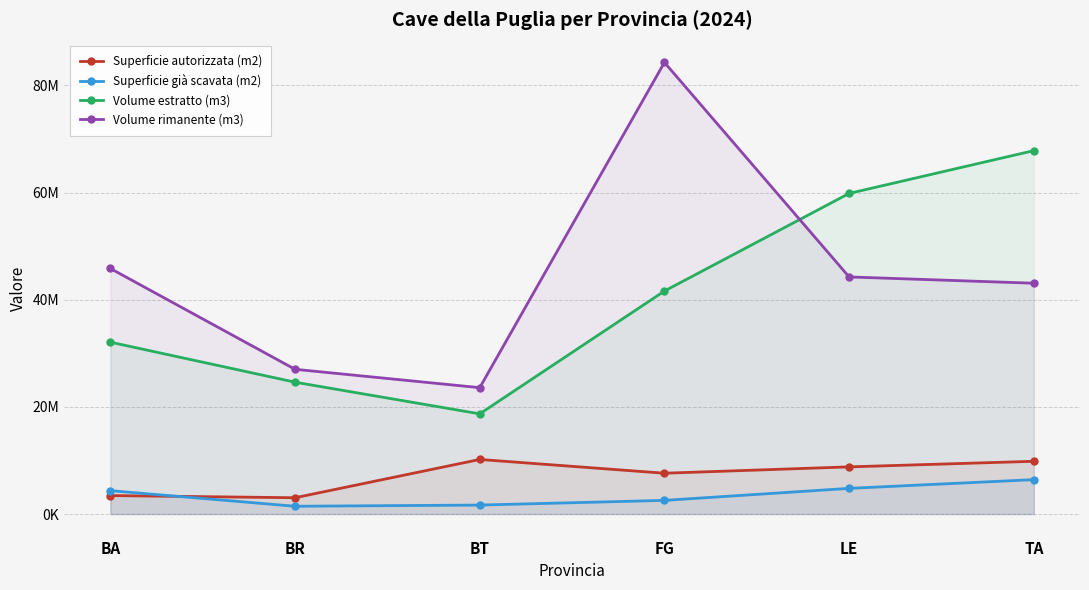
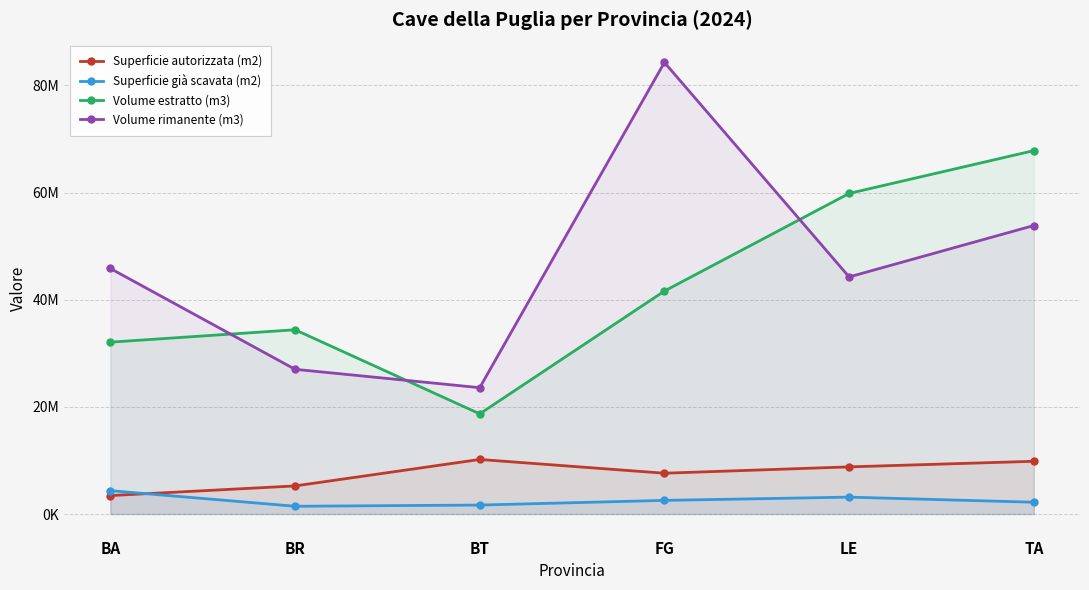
  {
    "Superficie autorizzata (m2)": {
      "BA": 3000000,
-     "BR": 3000000,
+     "BR": 5000000,
      "BT": 10000000,
      "FG": 8000000,
      "LE": 9000000,
      "TA": 10000000
    },
    "Superficie già scavata (m2)": {
      "BA": 4000000,
      "BR": 1000000,
      "BT": 2000000,
      "FG": 3000000,
-     "LE": 5000000,
-     "TA": 6000000
+     "LE": 3000000,
+     "TA": 2000000
    },
    "Volume estratto (m3)": {
      "BA": 32000000,
-     "BR": 25000000,
+     "BR": 34000000,
      "BT": 19000000,
      "FG": 42000000,
      "LE": 60000000,
      "TA": 68000000
    },
    "Volume rimanente (m3)": {
      "BA": 46000000,
      "BR": 27000000,
      "BT": 24000000,
      "FG": 84000000,
      "LE": 44000000,
-     "TA": 43000000
+     "TA": 54000000
    }
  }
